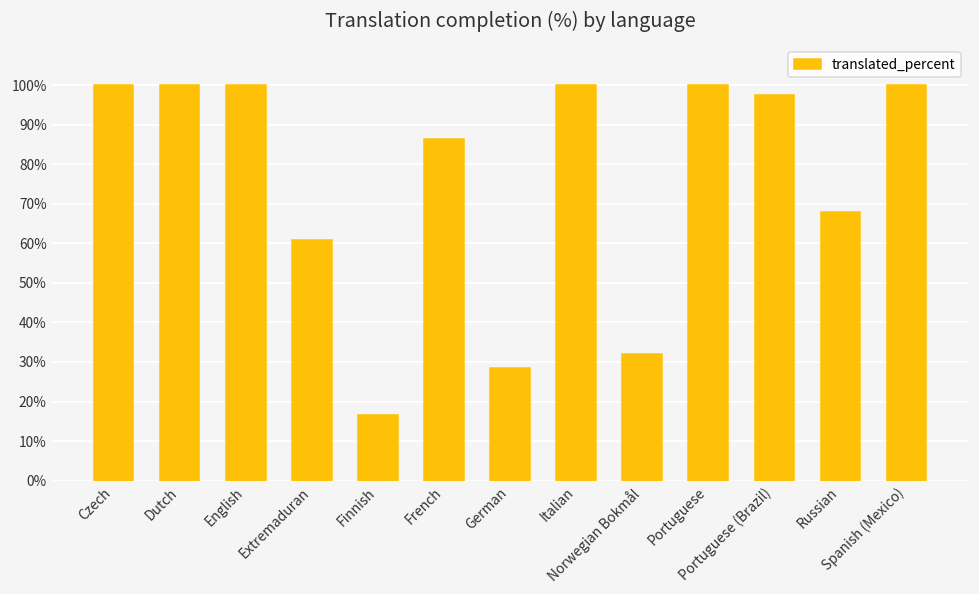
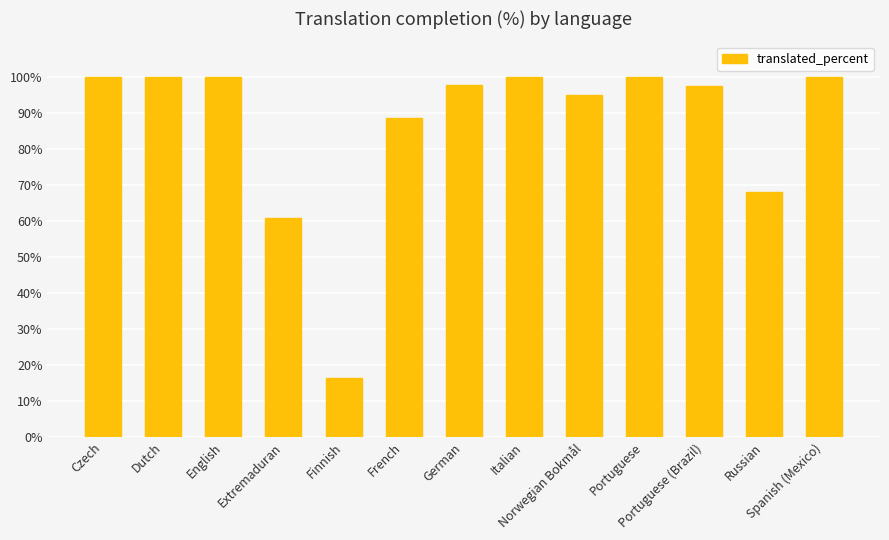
  {
    "Czech": "100%",
    "Dutch": "100%",
    "English": "100%",
    "Extremaduran": "61%",
    "Finnish": "17%",
-   "French": "86%",
-   "German": "29%",
+   "French": "89%",
+   "German": "98%",
    "Italian": "100%",
-   "Norwegian Bokmål": "32%",
+   "Norwegian Bokmål": "95%",
    "Portuguese": "100%",
    "Portuguese (Brazil)": "98%",
    "Russian": "68%",
    "Spanish (Mexico)": "100%"
  }
